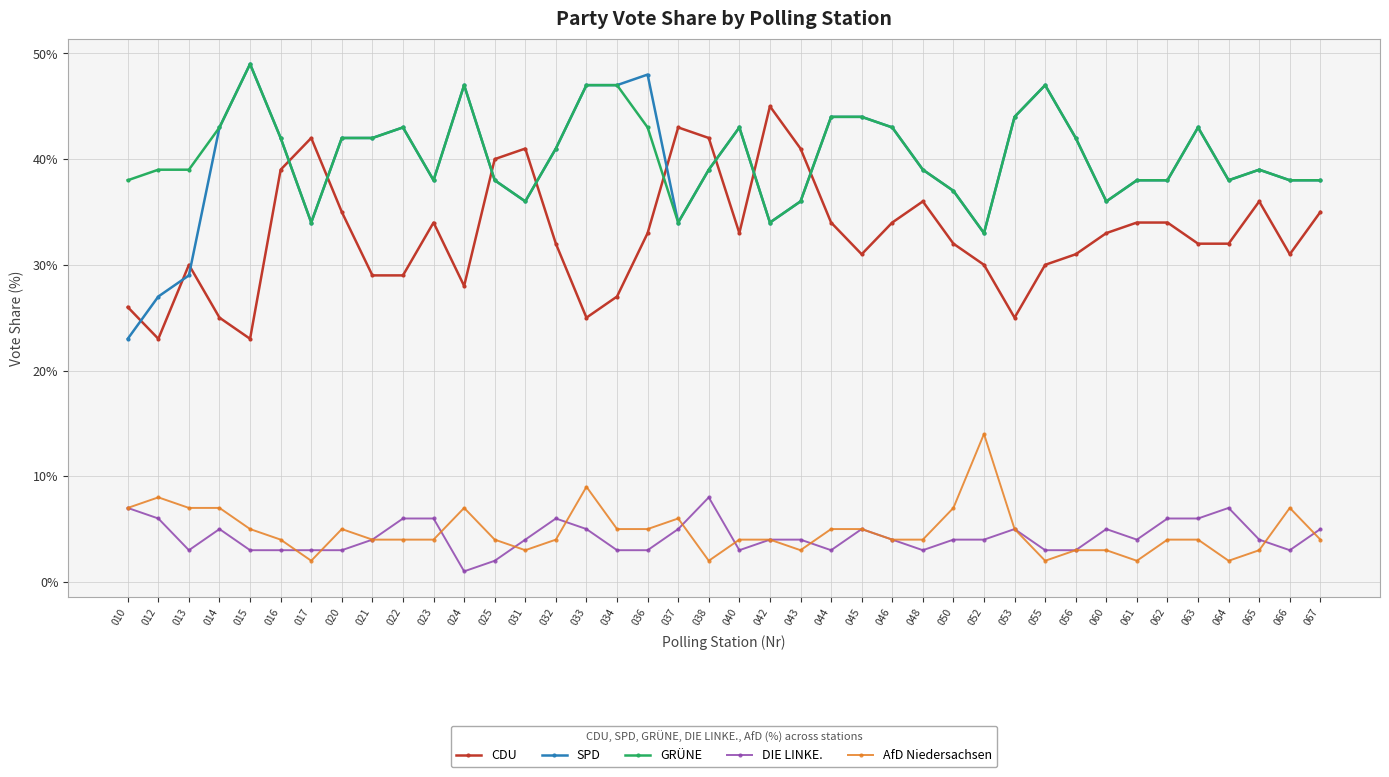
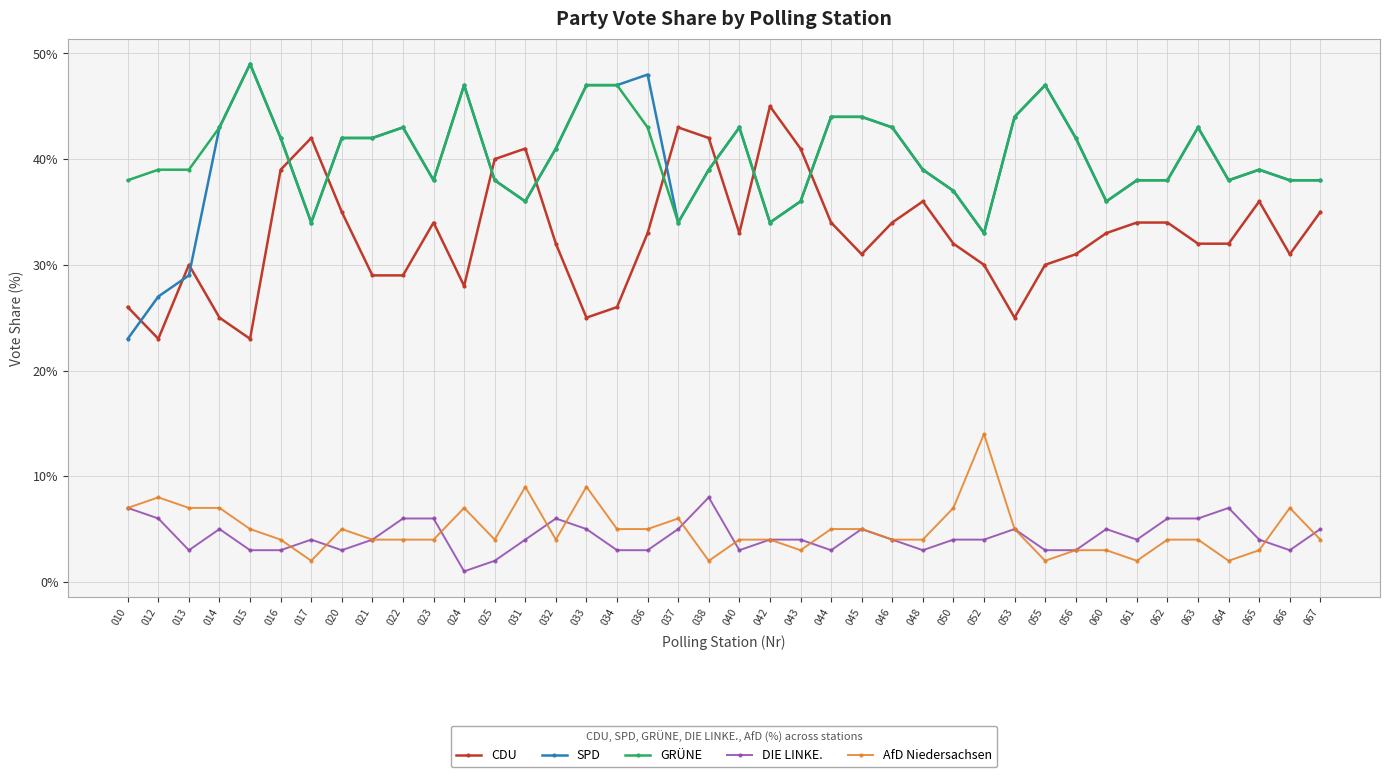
  {
    "CDU": {
      "010": "26%",
      "012": "23%",
      "013": "30%",
      "014": "25%",
      "015": "23%",
      "016": "39%",
      "017": "42%",
      "020": "35%",
      "021": "29%",
      "022": "29%",
      "023": "34%",
      "024": "28%",
      "025": "40%",
      "031": "41%",
      "032": "32%",
      "033": "25%",
-     "034": "27%",
+     "034": "26%",
      "036": "33%",
      "037": "43%",
      "038": "42%",
      "040": "33%",
      "042": "45%",
      "043": "41%",
      "044": "34%",
      "045": "31%",
      "046": "34%",
      "048": "36%",
      "050": "32%",
      "052": "30%",
      "053": "25%",
      "055": "30%",
      "056": "31%",
      "060": "33%",
      "061": "34%",
      "062": "34%",
      "063": "32%",
      "064": "32%",
      "065": "36%",
      "066": "31%",
      "067": "35%"
    },
    "SPD": {
      "010": "23%",
      "012": "27%",
      "013": "29%",
      "036": "48%"
    },
    "GRÜNE": {
      "010": "38%",
      "012": "39%",
      "013": "39%",
      "036": "43%"
    },
    "DIE LINKE.": {
      "012": "6%",
      "013": "3%",
      "014": "5%",
      "015": "3%",
      "016": "3%",
-     "017": "3%",
+     "017": "4%",
      "020": "3%",
      "022": "6%",
      "023": "6%",
      "024": "1%",
      "025": "2%",
      "031": "4%",
      "032": "6%",
      "033": "5%",
      "034": "3%",
      "036": "3%",
      "037": "5%",
      "038": "8%",
      "040": "3%",
      "043": "4%",
      "044": "3%",
      "048": "3%",
      "050": "4%",
      "052": "4%",
      "055": "3%",
      "060": "5%",
      "061": "4%",
      "062": "6%",
      "063": "6%",
      "064": "7%",
      "065": "4%",
      "066": "3%",
      "067": "5%"
    },
    "AfD Niedersachsen": {
      "012": "8%",
      "013": "7%",
      "014": "7%",
      "015": "5%",
      "016": "4%",
      "017": "2%",
      "020": "5%",
      "022": "4%",
      "023": "4%",
      "024": "7%",
      "025": "4%",
-     "031": "3%",
+     "031": "9%",
      "032": "4%",
      "033": "9%",
      "034": "5%",
      "036": "5%",
      "037": "6%",
      "038": "2%",
      "040": "4%",
      "043": "3%",
      "044": "5%",
      "048": "4%",
      "050": "7%",
      "052": "14%",
      "055": "2%",
      "060": "3%",
      "061": "2%",
      "062": "4%",
      "063": "4%",
      "064": "2%",
      "065": "3%",
      "066": "7%",
      "067": "4%"
    }
  }
